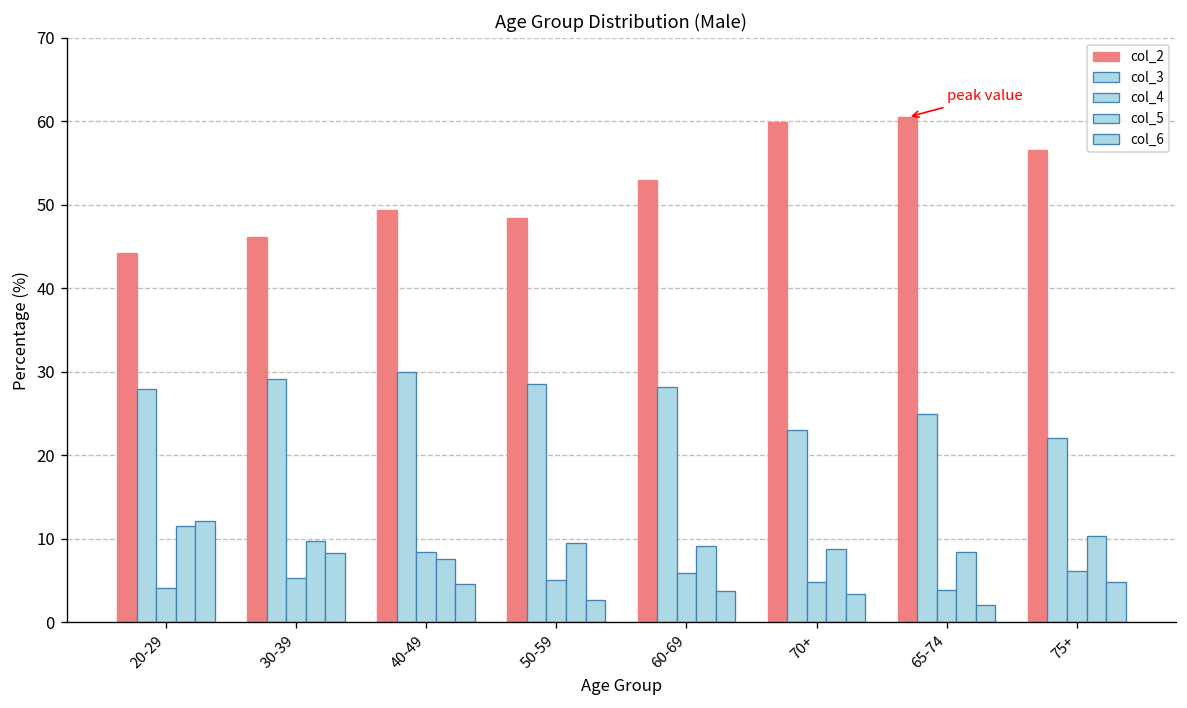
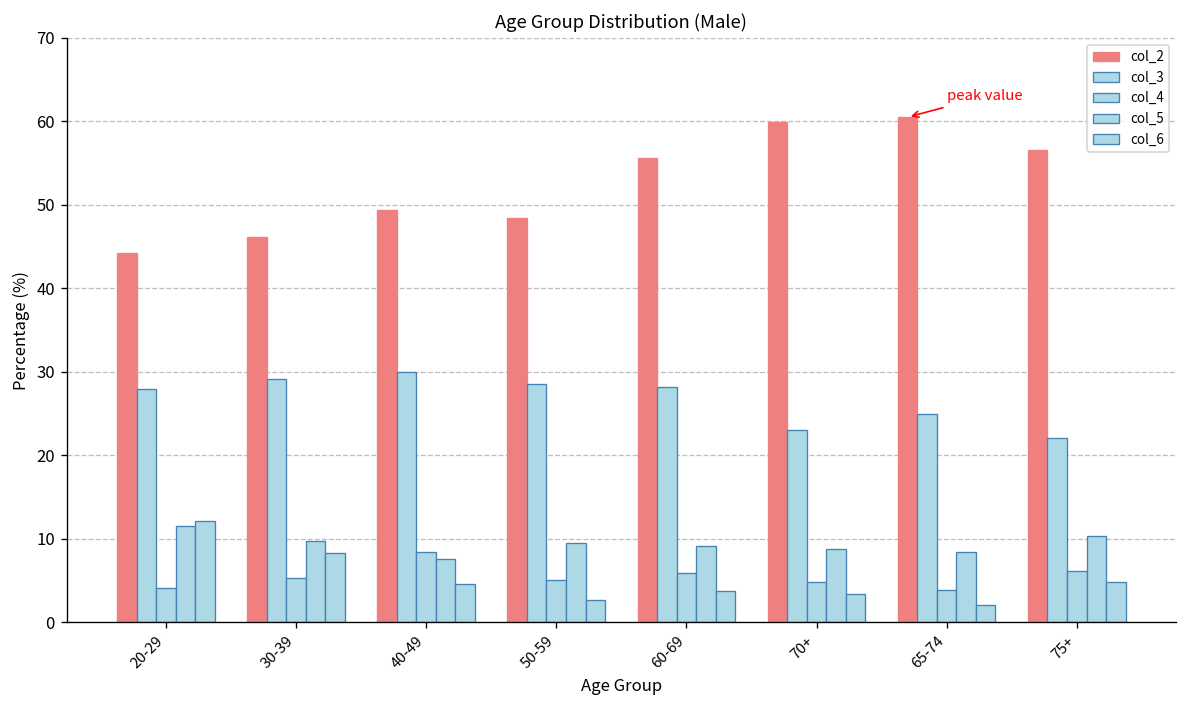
  {
    "col_2": {
      "20-29": 44,
      "30-39": 46,
      "40-49": 49,
      "50-59": 48,
-     "60-69": 53,
+     "60-69": 56,
      "70+": 60,
      "65-74": 61,
      "75+": 57
    }
  }
